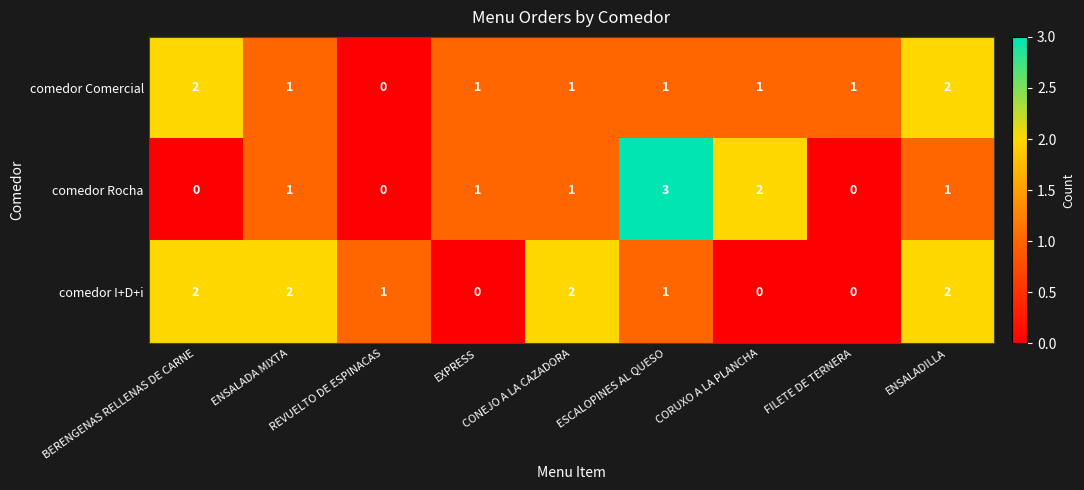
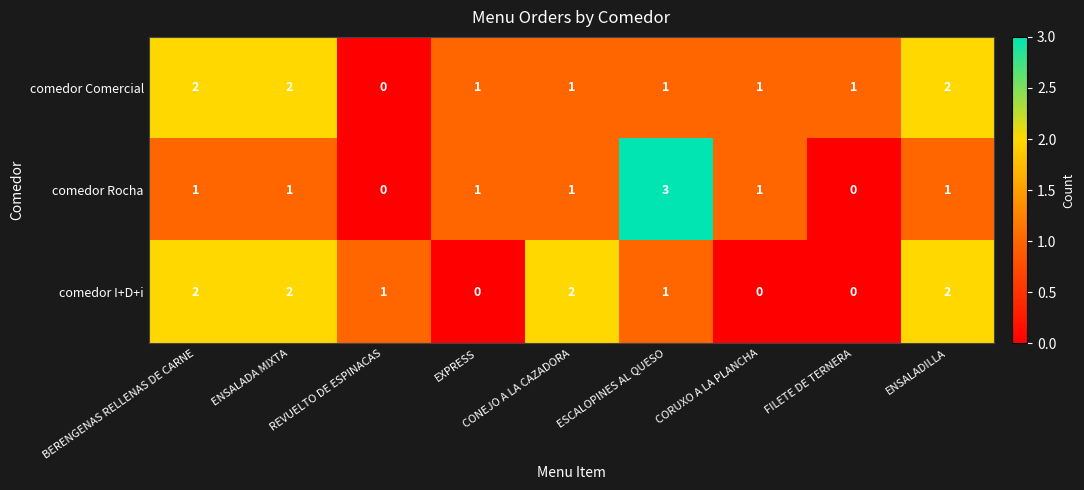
  {
    "comedor Comercial": {
      "BERENGENAS RELLENAS DE CARNE": 2,
-     "ENSALADA MIXTA": 1,
+     "ENSALADA MIXTA": 2,
      "REVUELTO DE ESPINACAS": 0,
      "EXPRESS": 1,
      "CONEJO A LA CAZADORA": 1,
      "ESCALOPINES AL QUESO": 1,
      "CORUXO A LA PLANCHA": 1,
      "FILETE DE TERNERA": 1,
      "ENSALADILLA": 2
    },
    "comedor Rocha": {
-     "BERENGENAS RELLENAS DE CARNE": 0,
+     "BERENGENAS RELLENAS DE CARNE": 1,
      "ENSALADA MIXTA": 1,
      "REVUELTO DE ESPINACAS": 0,
      "EXPRESS": 1,
      "CONEJO A LA CAZADORA": 1,
      "ESCALOPINES AL QUESO": 3,
-     "CORUXO A LA PLANCHA": 2,
+     "CORUXO A LA PLANCHA": 1,
      "FILETE DE TERNERA": 0,
      "ENSALADILLA": 1
    },
    "comedor I+D+i": {
      "BERENGENAS RELLENAS DE CARNE": 2,
      "ENSALADA MIXTA": 2,
      "REVUELTO DE ESPINACAS": 1,
      "EXPRESS": 0,
      "CONEJO A LA CAZADORA": 2,
      "ESCALOPINES AL QUESO": 1,
      "CORUXO A LA PLANCHA": 0,
      "FILETE DE TERNERA": 0,
      "ENSALADILLA": 2
    }
  }
